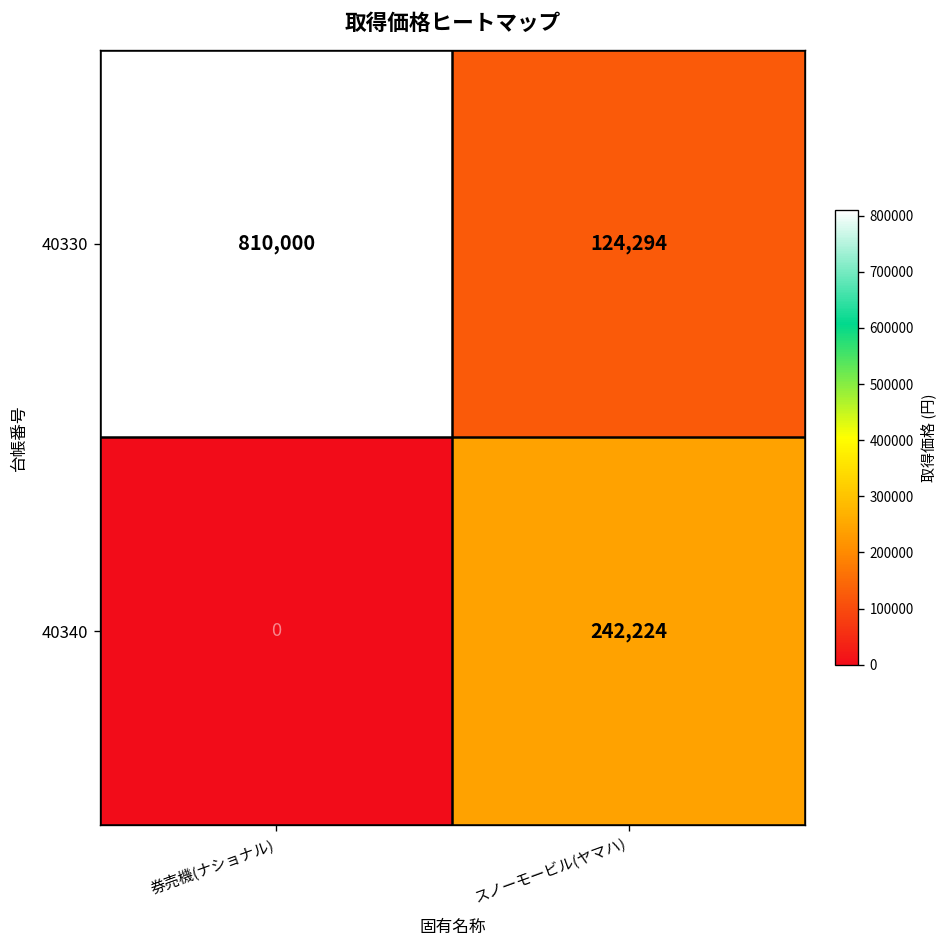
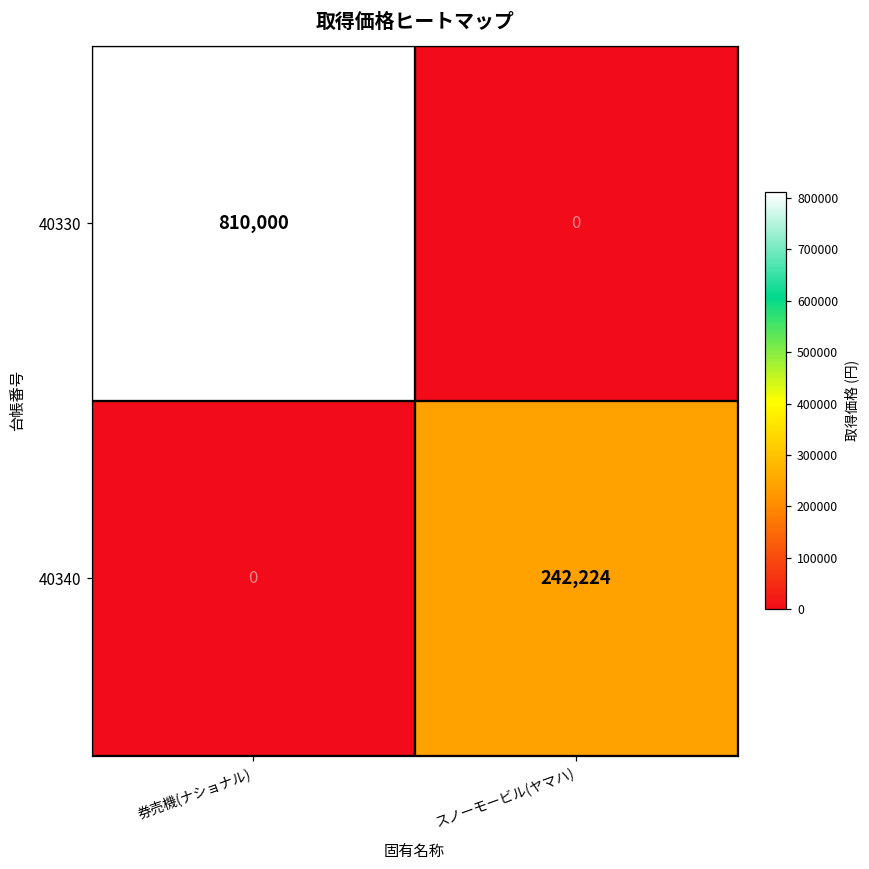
  {
    "40330": {
      "券売機(ナショナル)": "810,000",
-     "スノーモービル(ヤマハ)": "124,294"
+     "スノーモービル(ヤマハ)": "0"
    },
    "40340": {
      "券売機(ナショナル)": "0",
      "スノーモービル(ヤマハ)": "242,224"
    }
  }
